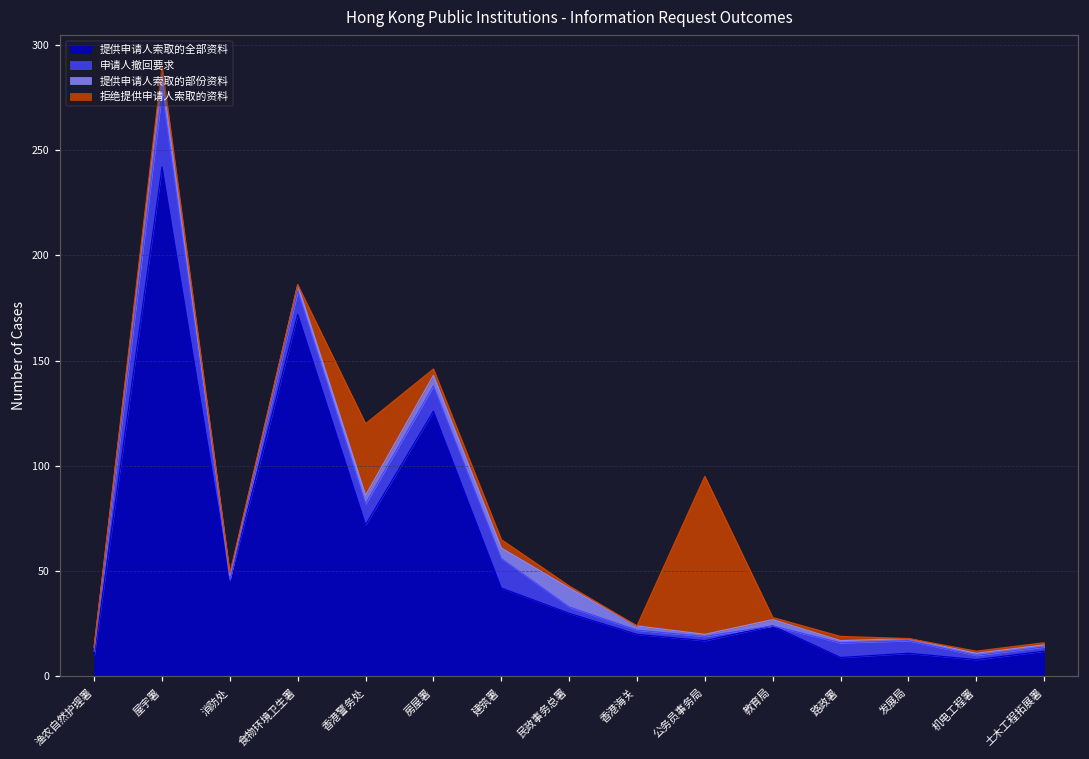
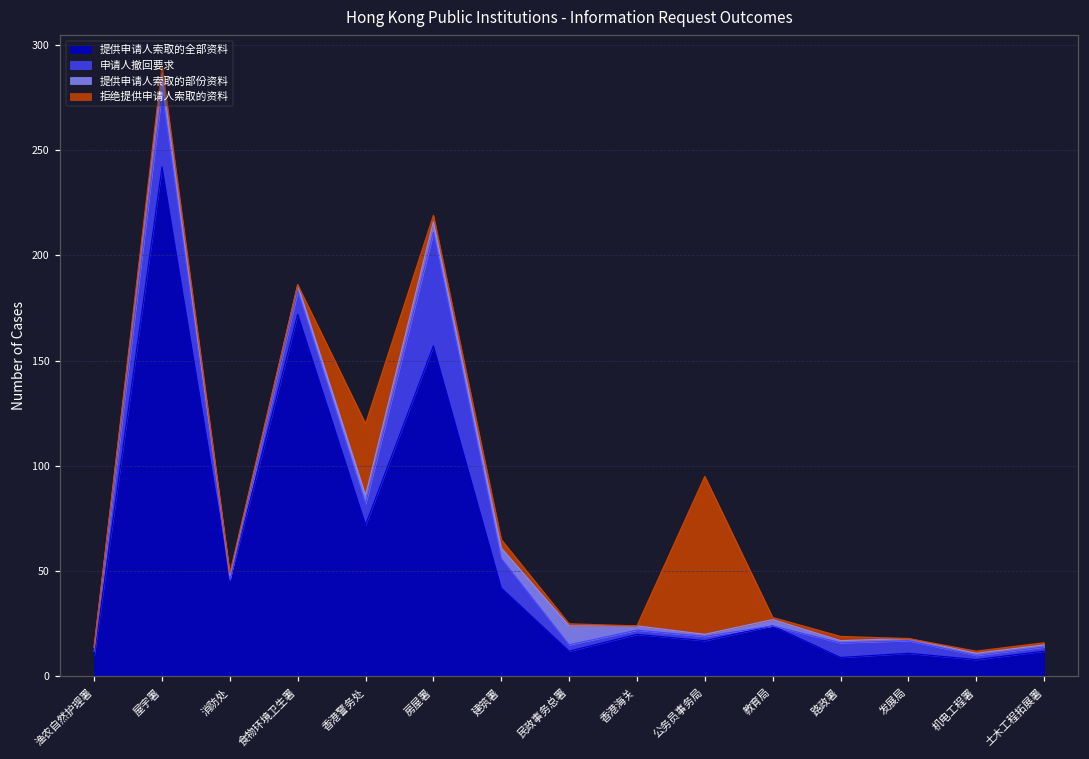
  {
    "提供申请人索取的全部资料": {
      "渔农自然护理署": 10,
      "屋宇署": 242,
      "食物环境卫生署": 172,
      "香港警务处": 72,
-     "房屋署": 126,
+     "房屋署": 157,
      "建筑署": 42,
-     "民政事务总署": 30,
+     "民政事务总署": 12,
      "香港海关": 20,
      "公务员事务局": 17,
      "路政署": 9,
      "发展局": 11,
      "机电工程署": 8,
      "土木工程拓展署": 12
    },
    "申请人撤回要求": {
      "渔农自然护理署": 2,
      "食物环境卫生署": 11,
      "香港警务处": 10,
-     "房屋署": 12,
+     "房屋署": 54,
      "建筑署": 14,
      "民政事务总署": 3,
      "香港海关": 2
    },
    "提供申请人索取的部份资料": {
      "香港警务处": 4,
      "房屋署": 5,
      "建筑署": 5
    },
    "拒绝提供申请人索取的资料": {
      "香港警务处": 34,
      "房屋署": 3,
      "建筑署": 4,
      "公务员事务局": 75,
      "路政署": 2
    }
  }
